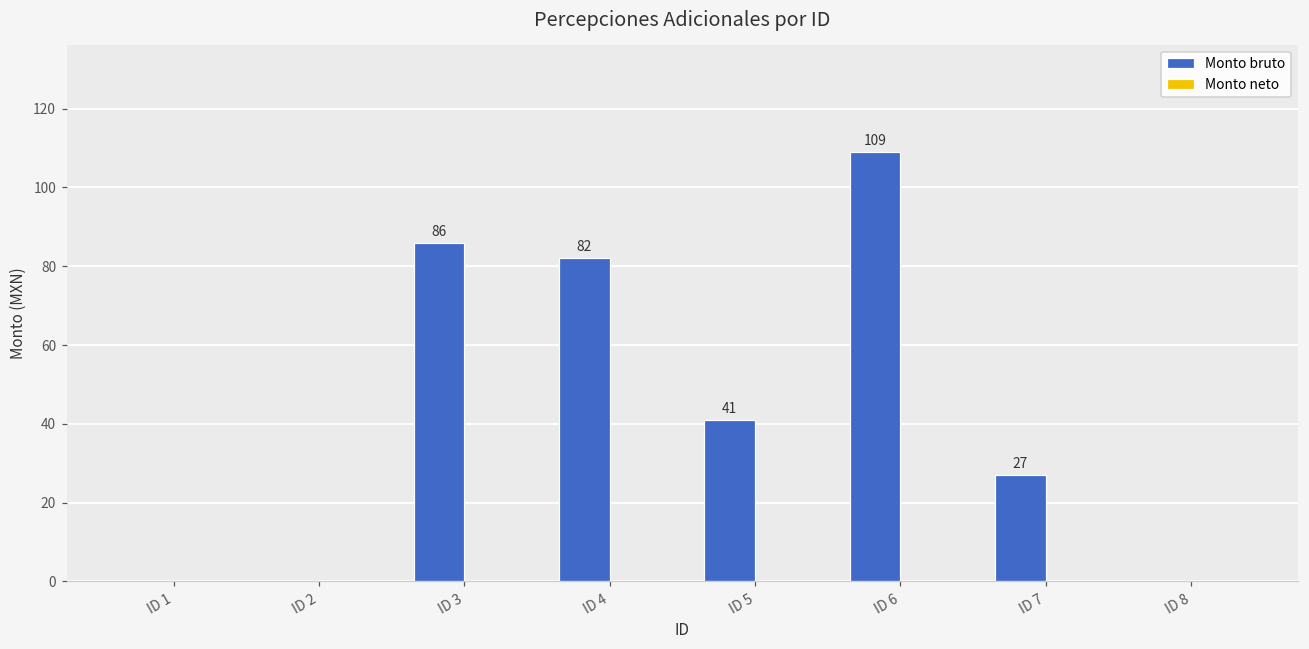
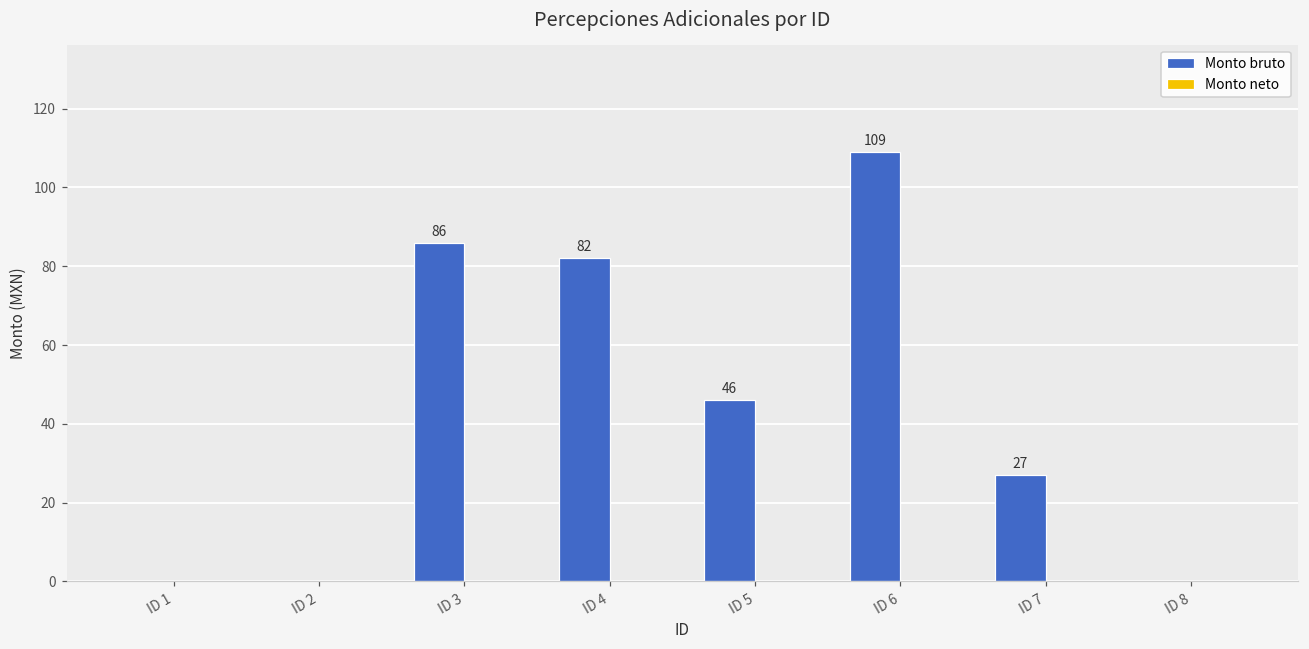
  {
    "Monto bruto": {
      "ID 3": 86,
      "ID 4": 82,
-     "ID 5": 41,
+     "ID 5": 46,
      "ID 6": 109,
      "ID 7": 27
    },
    "Monto neto": {
      "ID 1": 0,
      "ID 2": 0,
      "ID 3": 0,
      "ID 4": 0,
      "ID 5": 0,
      "ID 6": 0,
      "ID 7": 0,
      "ID 8": 0
    }
  }
